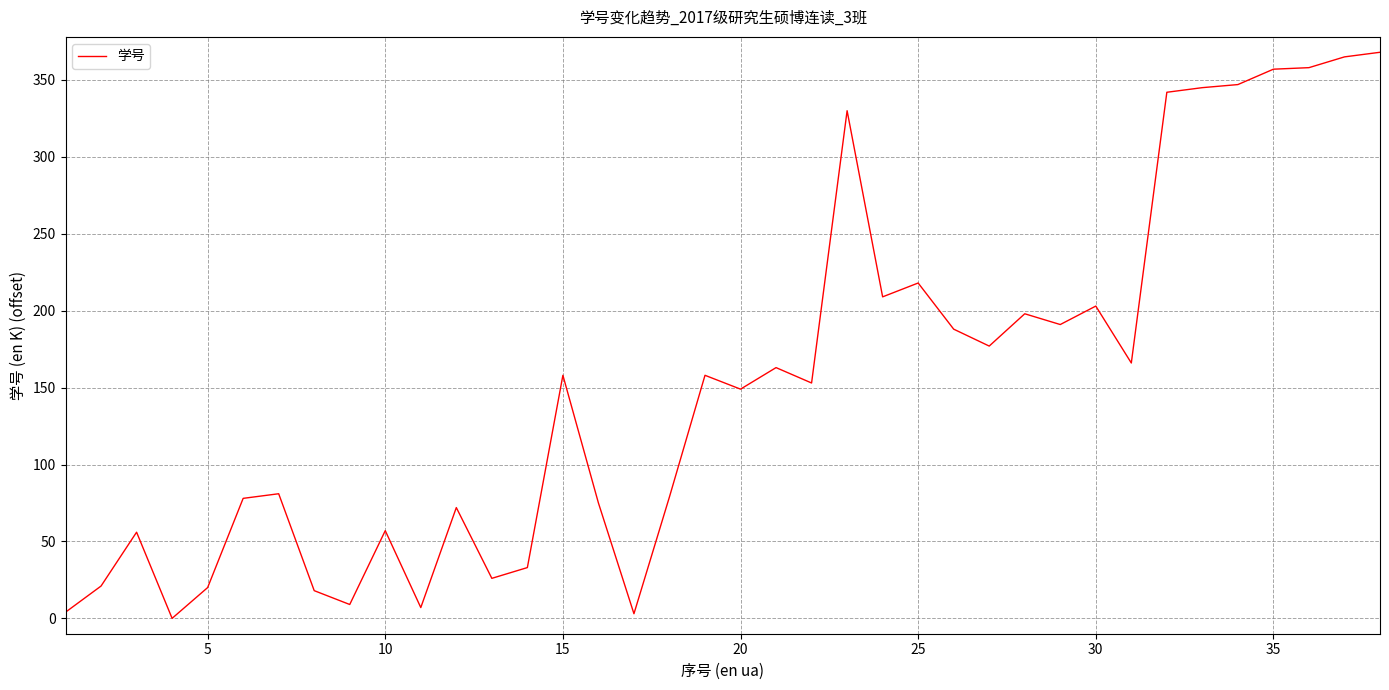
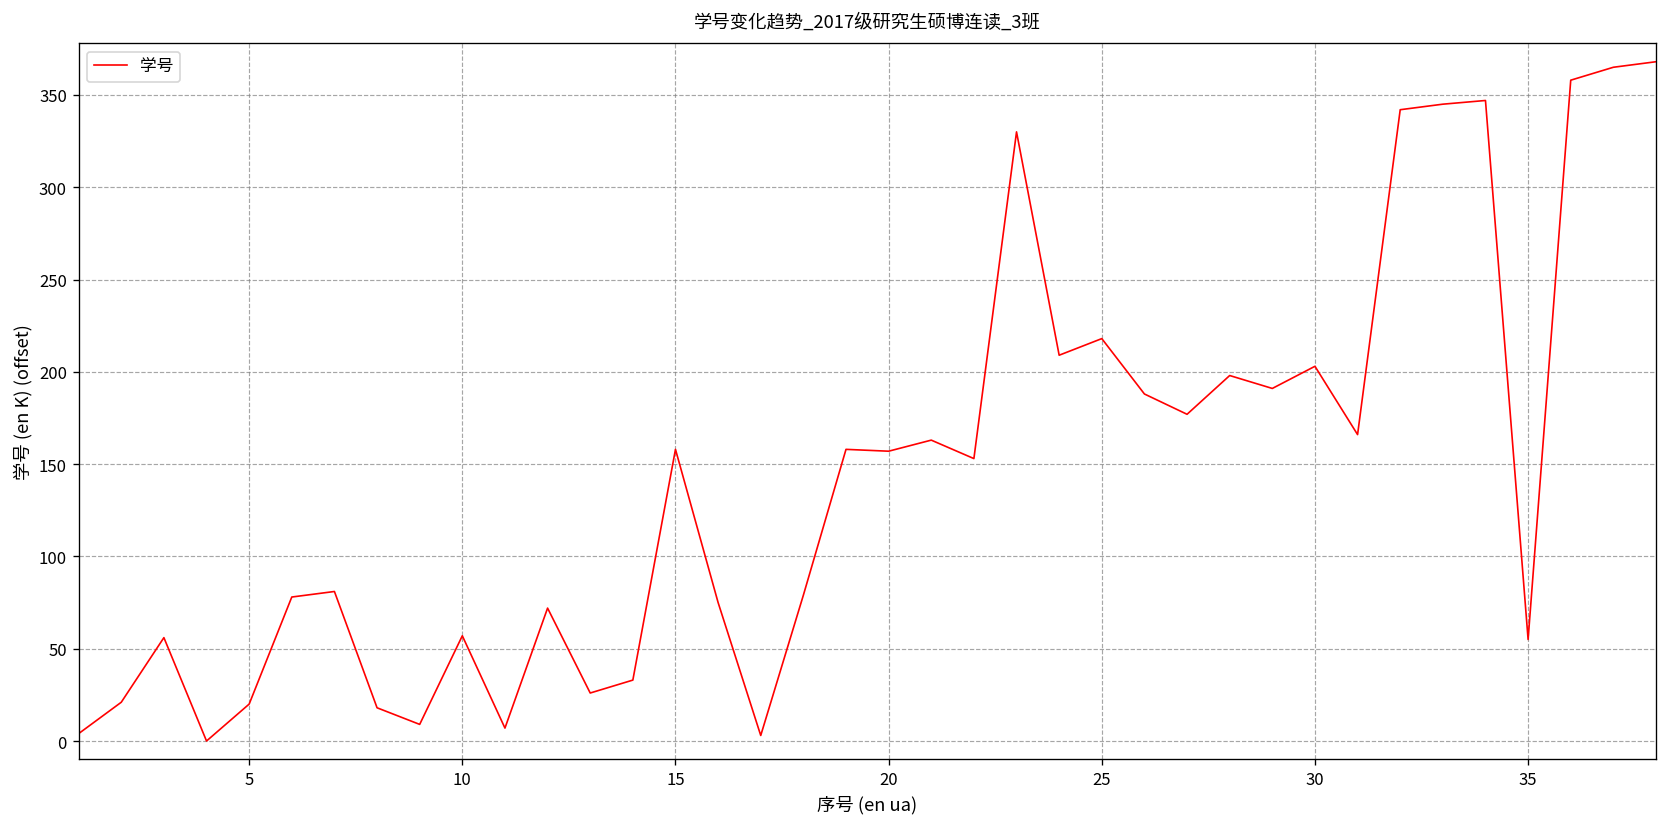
  {
    "5": 20,
    "10": 57,
    "15": 158,
-   "20": 149,
+   "20": 157,
    "25": 218,
    "30": 203,
-   "35": 357
+   "35": 55
  }
